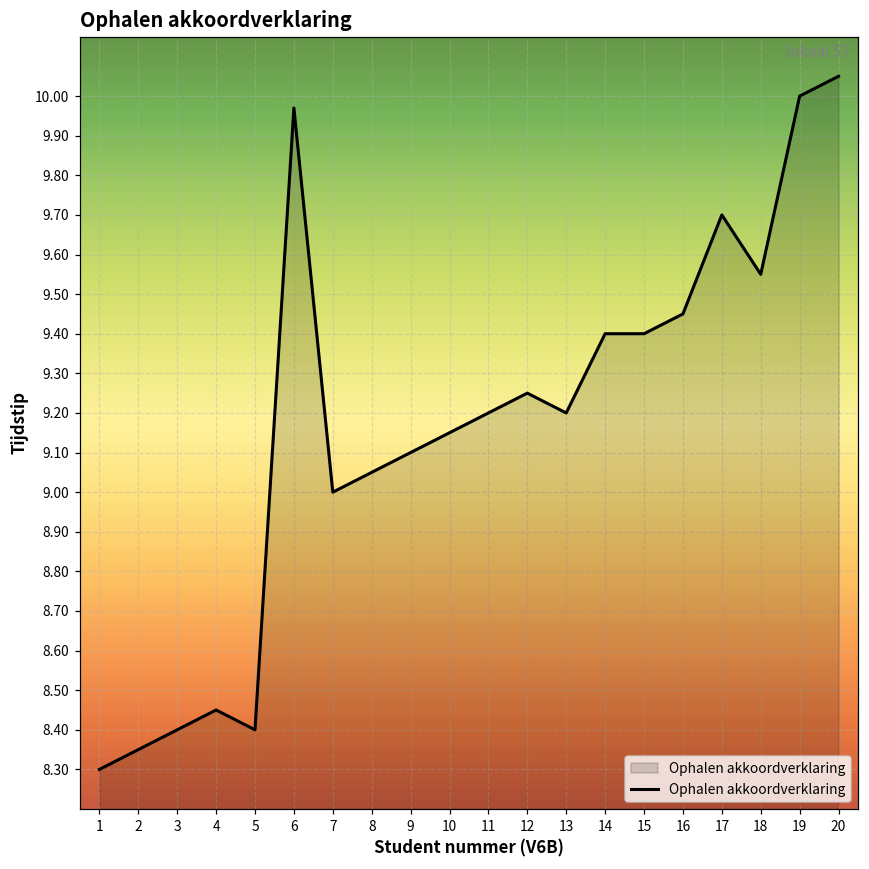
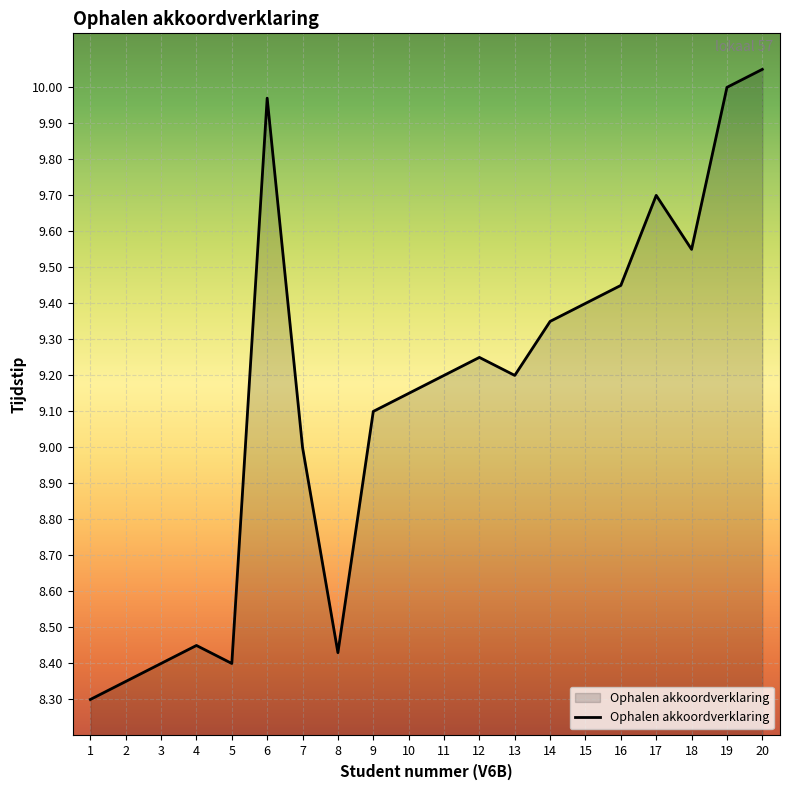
  {
    "1": 8.30,
    "2": 8.35,
    "3": 8.40,
    "4": 8.45,
    "5": 8.40,
    "6": 9.97,
    "7": 9.00,
-   "8": 9.05,
+   "8": 8.43,
    "9": 9.10,
    "10": 9.15,
    "11": 9.20,
    "12": 9.25,
    "13": 9.20,
-   "14": 9.40,
+   "14": 9.35,
    "15": 9.40,
    "16": 9.45,
    "17": 9.70,
    "18": 9.55,
    "19": 10.00
  }
